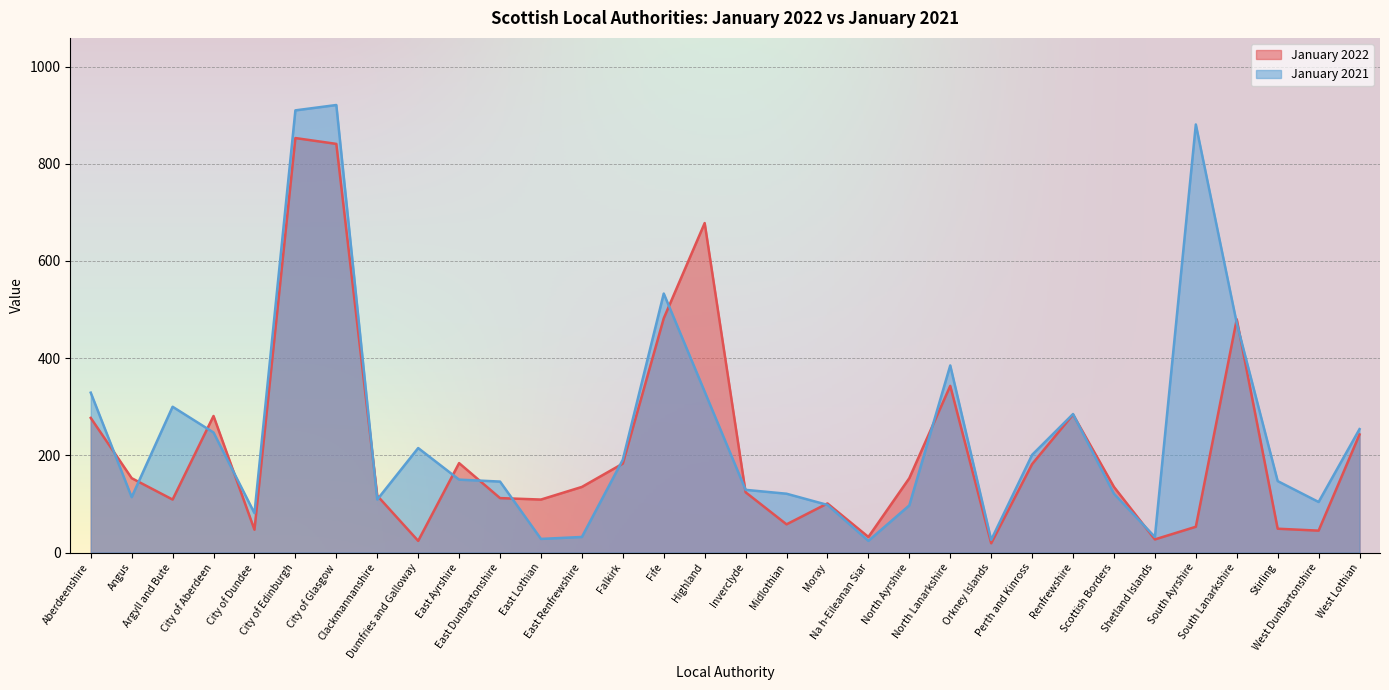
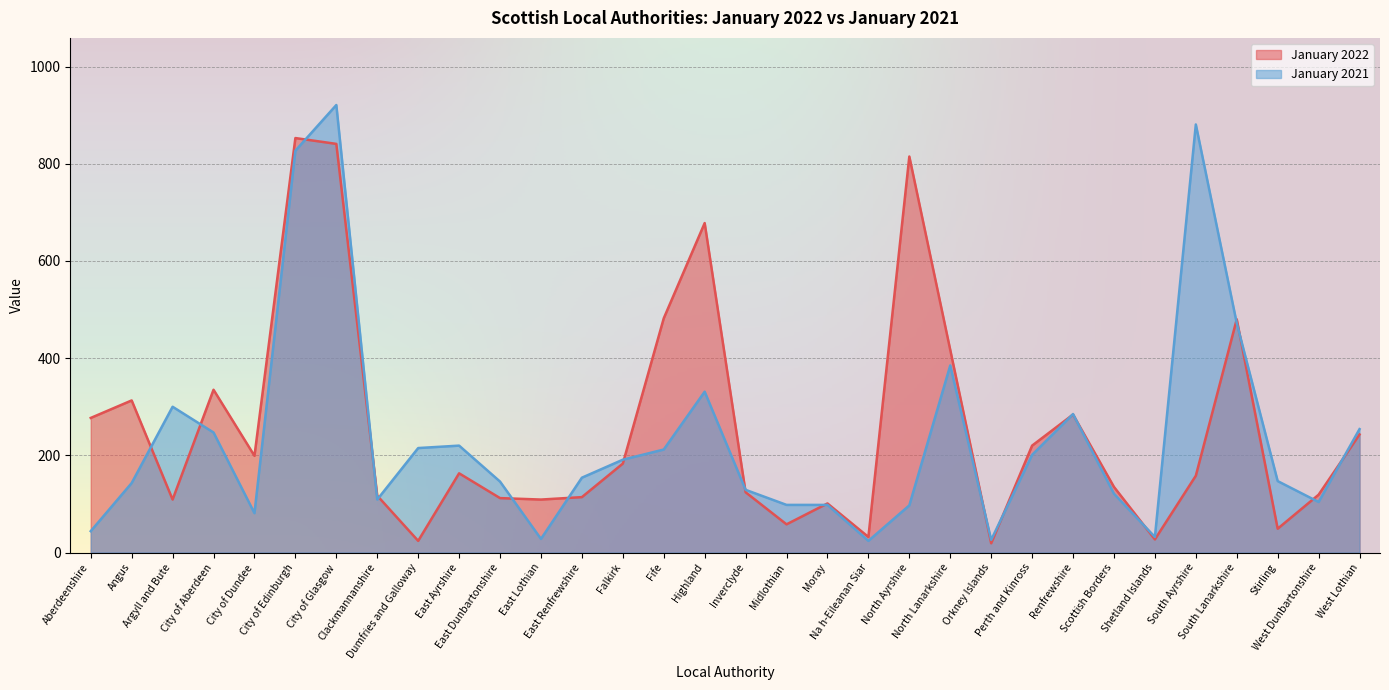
  {
    "January 2022": {
      "Aberdeenshire": 280,
-     "Angus": 150,
+     "Angus": 310,
      "Argyll and Bute": 110,
-     "City of Aberdeen": 280,
-     "City of Dundee": 50,
+     "City of Aberdeen": 340,
+     "City of Dundee": 200,
      "City of Edinburgh": 850,
      "City of Glasgow": 840,
      "Clackmannanshire": 120,
      "Dumfries and Galloway": 20,
-     "East Ayrshire": 180,
+     "East Ayrshire": 160,
      "East Dunbartonshire": 110,
      "East Lothian": 110,
-     "East Renfrewshire": 140,
+     "East Renfrewshire": 110,
      "Falkirk": 180,
      "Fife": 480,
      "Highland": 680,
      "Midlothian": 60,
      "Na h-Eileanan Siar": 30,
-     "North Ayrshire": 150,
-     "North Lanarkshire": 340,
+     "North Ayrshire": 820,
+     "North Lanarkshire": 420,
      "Orkney Islands": 20,
-     "Perth and Kinross": 180,
+     "Perth and Kinross": 220,
      "Scottish Borders": 140,
-     "South Ayrshire": 50,
+     "South Ayrshire": 160,
      "South Lanarkshire": 480,
      "Stirling": 50,
-     "West Dunbartonshire": 50,
+     "West Dunbartonshire": 120,
      "West Lothian": 240
    },
    "January 2021": {
-     "Aberdeenshire": 330,
-     "Angus": 110,
+     "Aberdeenshire": 40,
+     "Angus": 140,
      "Argyll and Bute": 300,
      "City of Aberdeen": 250,
      "City of Dundee": 80,
-     "City of Edinburgh": 910,
+     "City of Edinburgh": 830,
      "City of Glasgow": 920,
      "Clackmannanshire": 110,
      "Dumfries and Galloway": 220,
-     "East Ayrshire": 150,
+     "East Ayrshire": 220,
      "East Dunbartonshire": 150,
      "East Lothian": 30,
-     "East Renfrewshire": 30,
+     "East Renfrewshire": 150,
      "Falkirk": 190,
-     "Fife": 530,
+     "Fife": 210,
      "Highland": 330,
-     "Midlothian": 120,
+     "Midlothian": 100,
      "Na h-Eileanan Siar": 20,
      "North Ayrshire": 100,
      "North Lanarkshire": 390,
      "Orkney Islands": 30,
      "Perth and Kinross": 200,
      "Scottish Borders": 120,
      "South Ayrshire": 880,
      "South Lanarkshire": 470,
      "Stirling": 150,
      "West Dunbartonshire": 100,
      "West Lothian": 250
    }
  }
